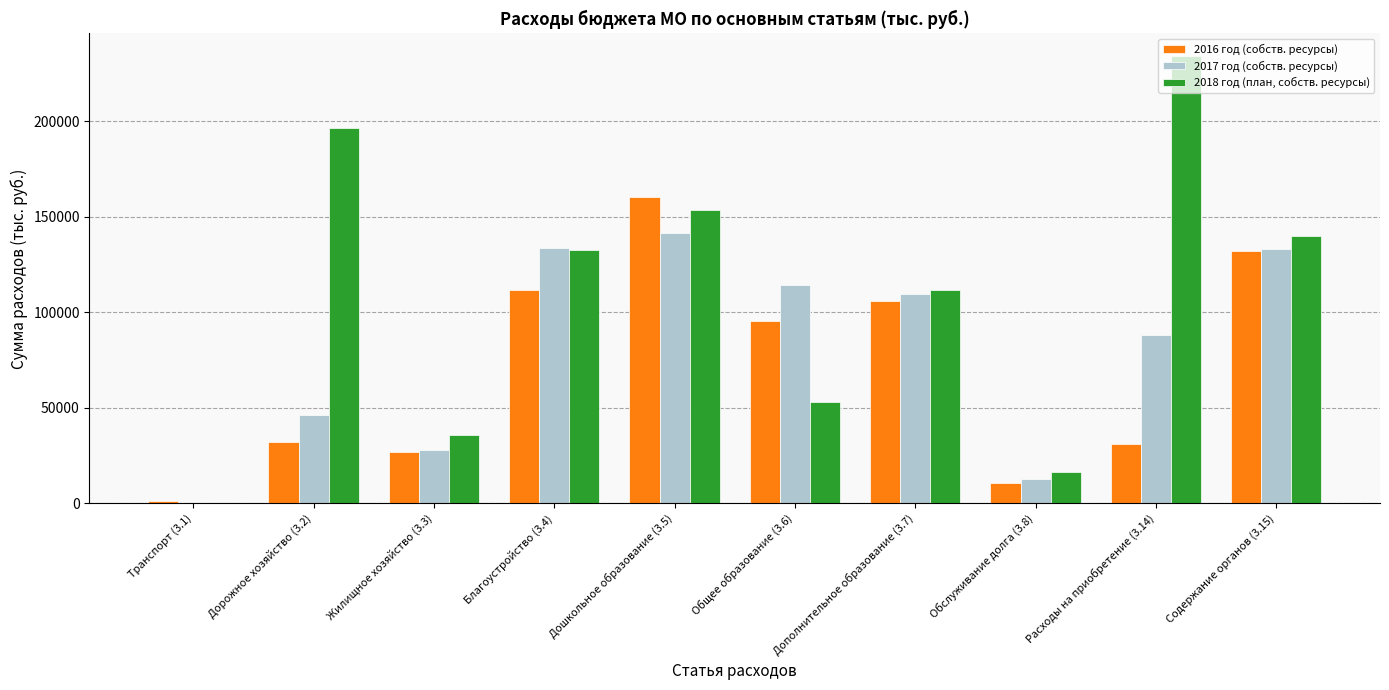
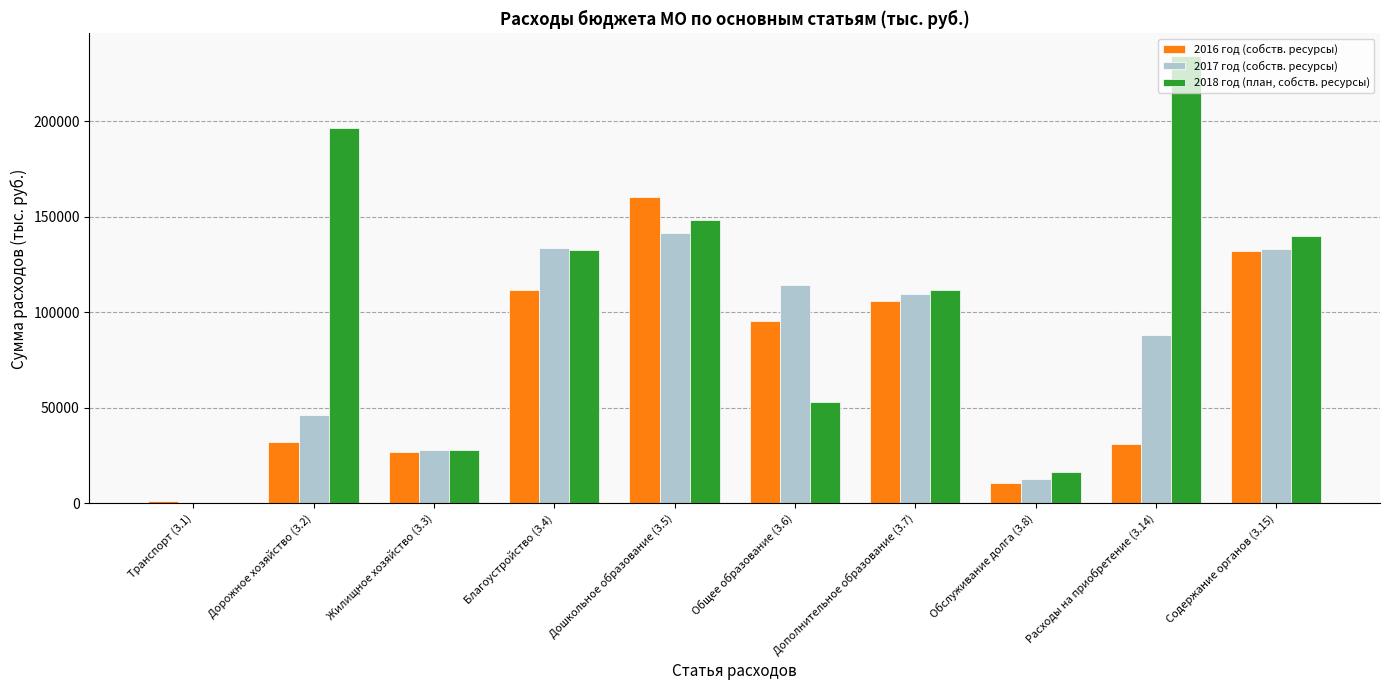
  {
    "2016 год (собств. ресурсы)": {
      "Дорожное хозяйство (3.2)": 32000,
      "Жилищное хозяйство (3.3)": 27000,
      "Благоустройство (3.4)": 112000,
      "Дошкольное образование (3.5)": 161000,
      "Общее образование (3.6)": 96000,
      "Дополнительное образование (3.7)": 106000,
      "Обслуживание долга (3.8)": 11000,
      "Расходы на приобретение (3.14)": 31000,
      "Содержание органов (3.15)": 132000
    },
    "2017 год (собств. ресурсы)": {
      "Транспорт (3.1)": 0,
      "Дорожное хозяйство (3.2)": 46000,
      "Жилищное хозяйство (3.3)": 28000,
      "Благоустройство (3.4)": 134000,
      "Дошкольное образование (3.5)": 142000,
      "Общее образование (3.6)": 114000,
      "Дополнительное образование (3.7)": 110000,
      "Обслуживание долга (3.8)": 13000,
      "Расходы на приобретение (3.14)": 88000,
      "Содержание органов (3.15)": 133000
    },
    "2018 год (план, собств. ресурсы)": {
      "Дорожное хозяйство (3.2)": 196000,
-     "Жилищное хозяйство (3.3)": 36000,
+     "Жилищное хозяйство (3.3)": 28000,
      "Благоустройство (3.4)": 132000,
-     "Дошкольное образование (3.5)": 154000,
+     "Дошкольное образование (3.5)": 148000,
      "Общее образование (3.6)": 53000,
      "Дополнительное образование (3.7)": 112000,
      "Обслуживание долга (3.8)": 16000,
      "Содержание органов (3.15)": 140000
    }
  }
